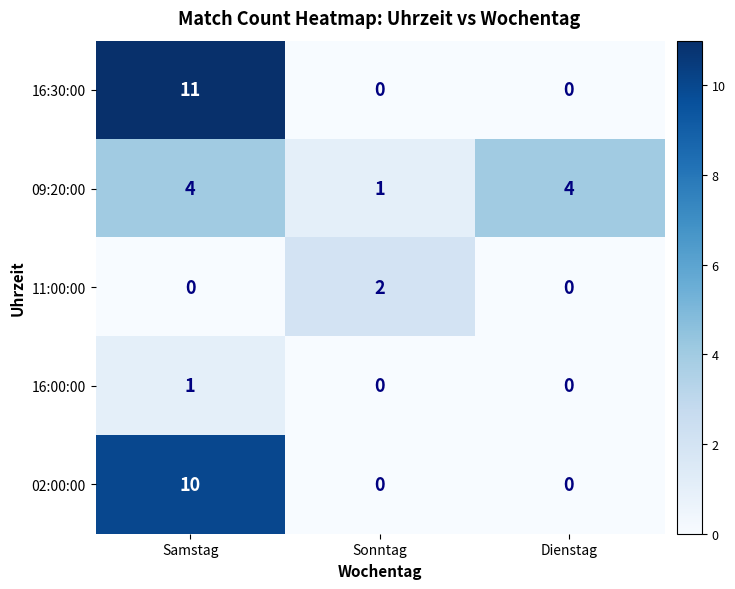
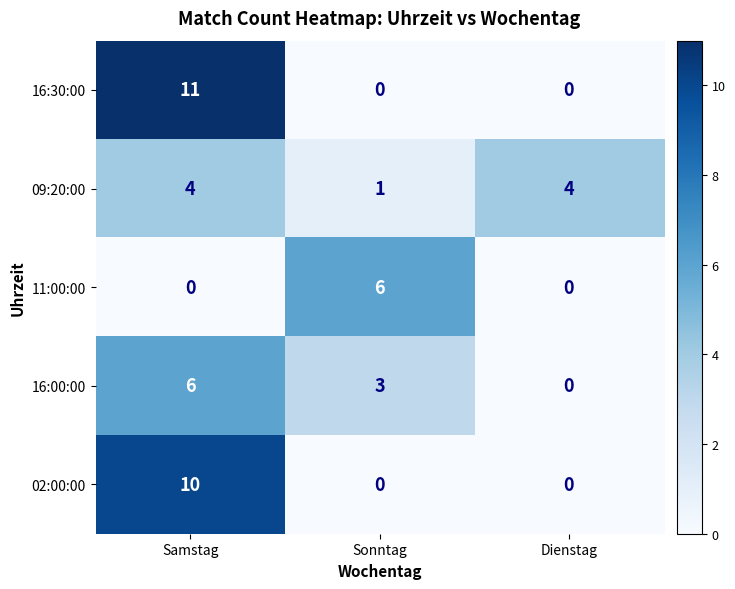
  {
    "16:30:00": {
      "Samstag": 11,
      "Sonntag": 0,
      "Dienstag": 0
    },
    "09:20:00": {
      "Samstag": 4,
      "Sonntag": 1,
      "Dienstag": 4
    },
    "11:00:00": {
      "Samstag": 0,
-     "Sonntag": 2,
+     "Sonntag": 6,
      "Dienstag": 0
    },
    "16:00:00": {
-     "Samstag": 1,
-     "Sonntag": 0,
+     "Samstag": 6,
+     "Sonntag": 3,
      "Dienstag": 0
    },
    "02:00:00": {
      "Samstag": 10,
      "Sonntag": 0,
      "Dienstag": 0
    }
  }
